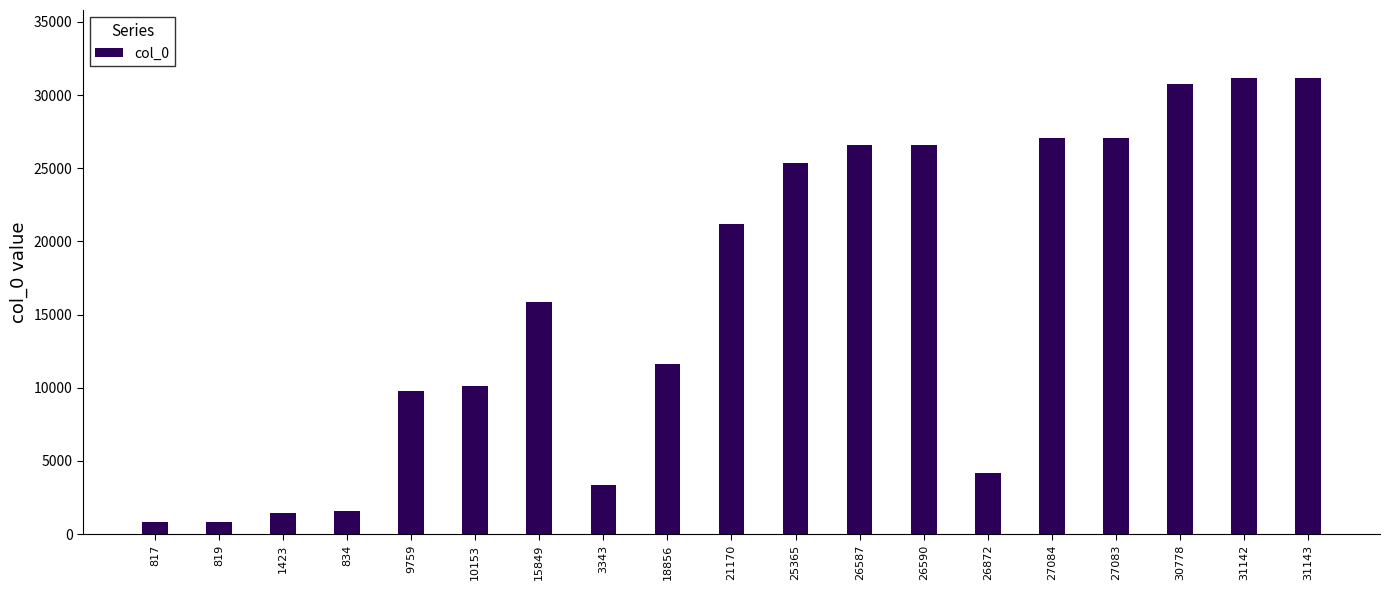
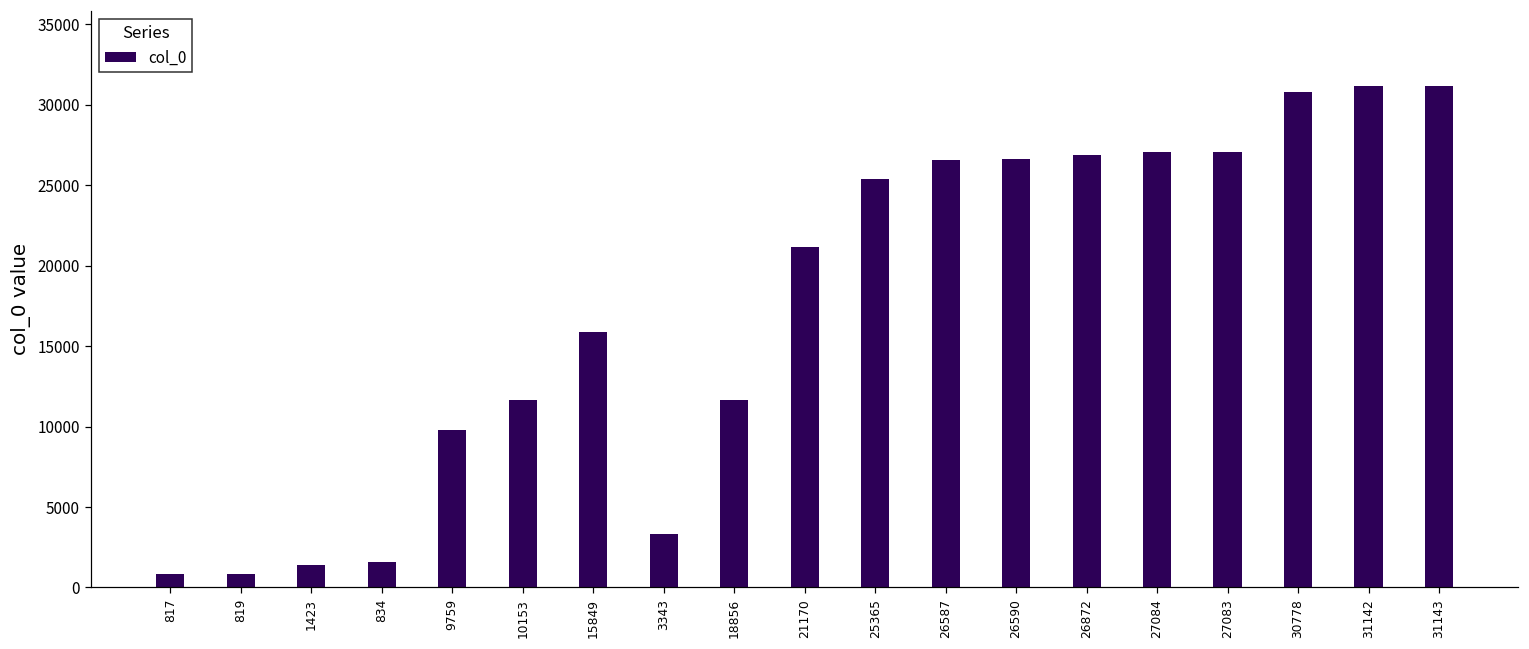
  {
    "817": 800,
    "819": 800,
    "1423": 1400,
    "834": 1600,
    "9759": 9800,
-   "10153": 10200,
+   "10153": 11600,
    "15849": 15800,
    "3343": 3300,
    "18856": 11700,
    "21170": 21200,
    "25365": 25400,
    "26587": 26600,
    "26590": 26600,
-   "26872": 4200,
+   "26872": 26900,
    "27084": 27100,
    "27083": 27100,
    "30778": 30800,
    "31142": 31100,
    "31143": 31100
  }
